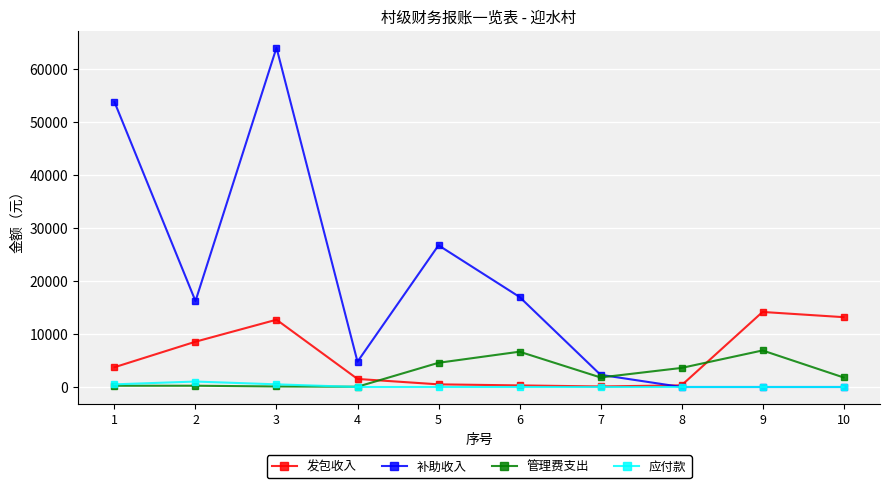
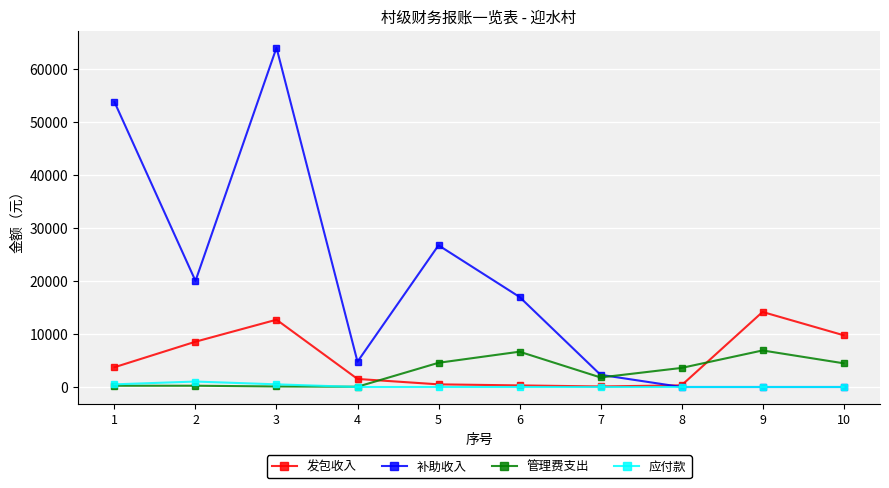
  {
    "发包收入": {
      "1": 4000,
      "2": 9000,
      "3": 13000,
      "4": 2000,
      "5": 1000,
      "9": 14000,
-     "10": 13000
+     "10": 10000
    },
    "补助收入": {
      "1": 54000,
-     "2": 16000,
+     "2": 20000,
      "3": 64000,
      "4": 5000,
      "5": 27000,
      "6": 17000,
      "7": 2000
    },
    "管理费支出": {
      "2": 0,
      "5": 5000,
      "6": 7000,
      "7": 2000,
      "8": 4000,
      "9": 7000,
-     "10": 2000
+     "10": 4000
    },
    "应付款": {
      "2": 1000,
      "5": 0
    }
  }
